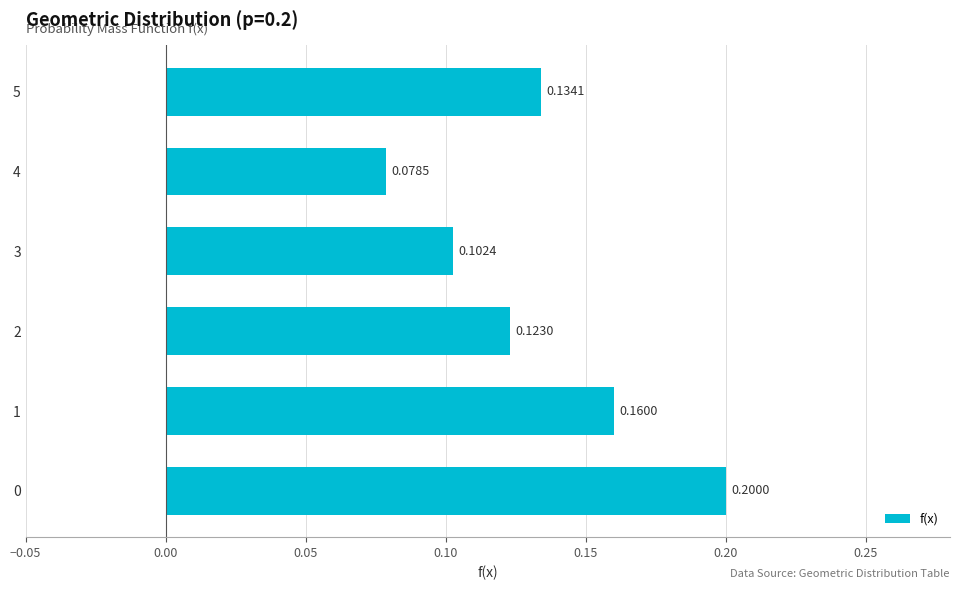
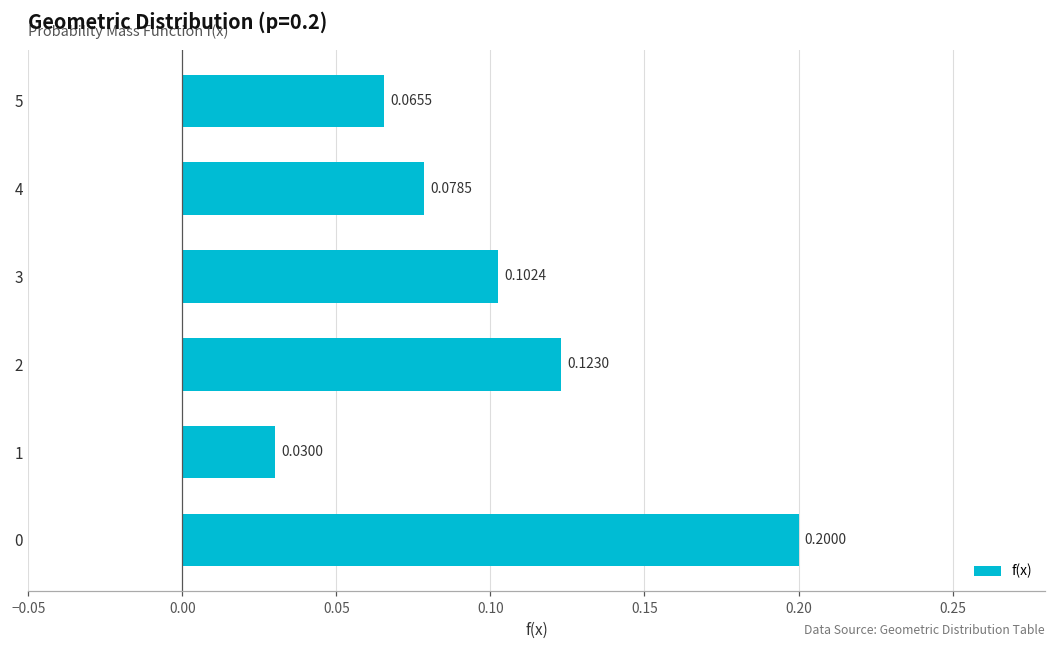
  {
-   "5": 0.1341,
+   "5": 0.0655,
    "4": 0.0785,
    "3": 0.1024,
    "2": 0.1230,
-   "1": 0.1600,
+   "1": 0.0300,
    "0": 0.2000
  }
